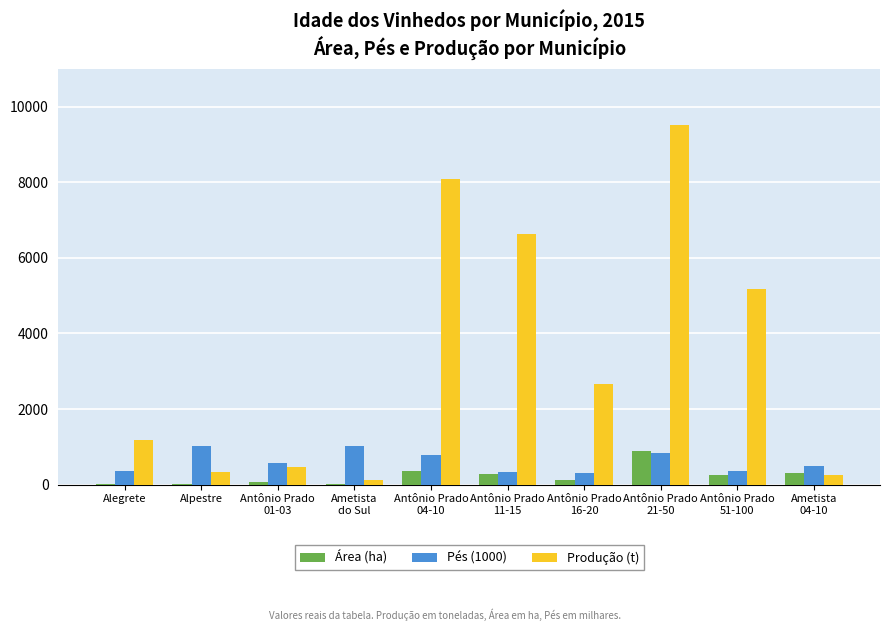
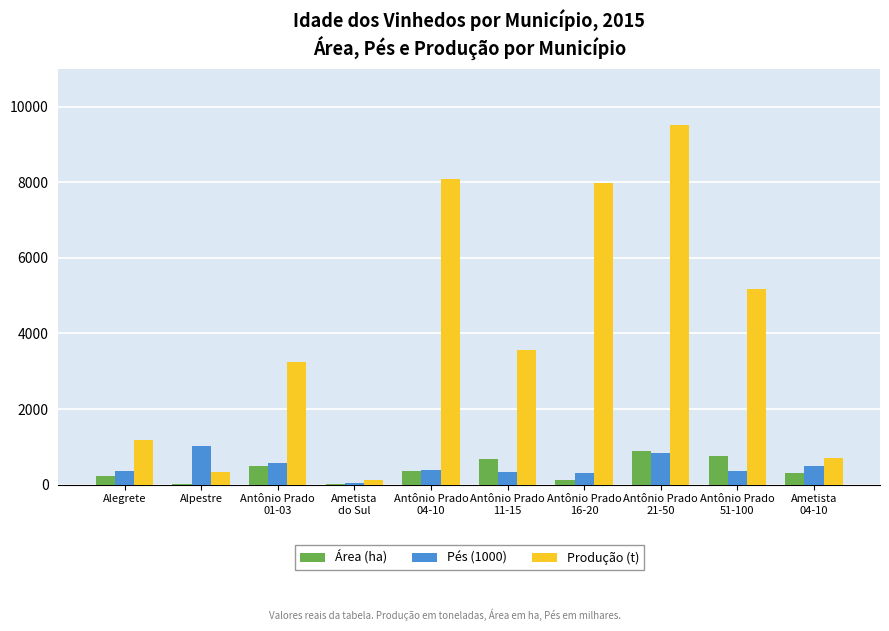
  {
    "Área (ha)": {
-     "Alegrete": 0,
-     "Antônio Prado 01-03": 100,
+     "Alegrete": 200,
+     "Antônio Prado 01-03": 500,
      "Antônio Prado 04-10": 400,
-     "Antônio Prado 11-15": 300,
+     "Antônio Prado 11-15": 700,
      "Antônio Prado 16-20": 100,
      "Antônio Prado 21-50": 900,
-     "Antônio Prado 51-100": 200,
+     "Antônio Prado 51-100": 800,
      "Ametista 04-10": 300
    },
    "Pés (1000)": {
      "Alegrete": 400,
      "Alpestre": 1000,
      "Antônio Prado 01-03": 600,
-     "Ametista do Sul": 1000,
-     "Antônio Prado 04-10": 800,
+     "Ametista do Sul": 0,
+     "Antônio Prado 04-10": 400,
      "Antônio Prado 11-15": 300,
      "Antônio Prado 16-20": 300,
      "Antônio Prado 21-50": 800,
      "Antônio Prado 51-100": 400,
      "Ametista 04-10": 500
    },
    "Produção (t)": {
      "Alegrete": 1200,
      "Alpestre": 300,
-     "Antônio Prado 01-03": 500,
+     "Antônio Prado 01-03": 3200,
      "Ametista do Sul": 100,
      "Antônio Prado 04-10": 8100,
-     "Antônio Prado 11-15": 6600,
-     "Antônio Prado 16-20": 2700,
+     "Antônio Prado 11-15": 3600,
+     "Antônio Prado 16-20": 8000,
      "Antônio Prado 21-50": 9500,
      "Antônio Prado 51-100": 5200,
-     "Ametista 04-10": 200
+     "Ametista 04-10": 700
    }
  }
